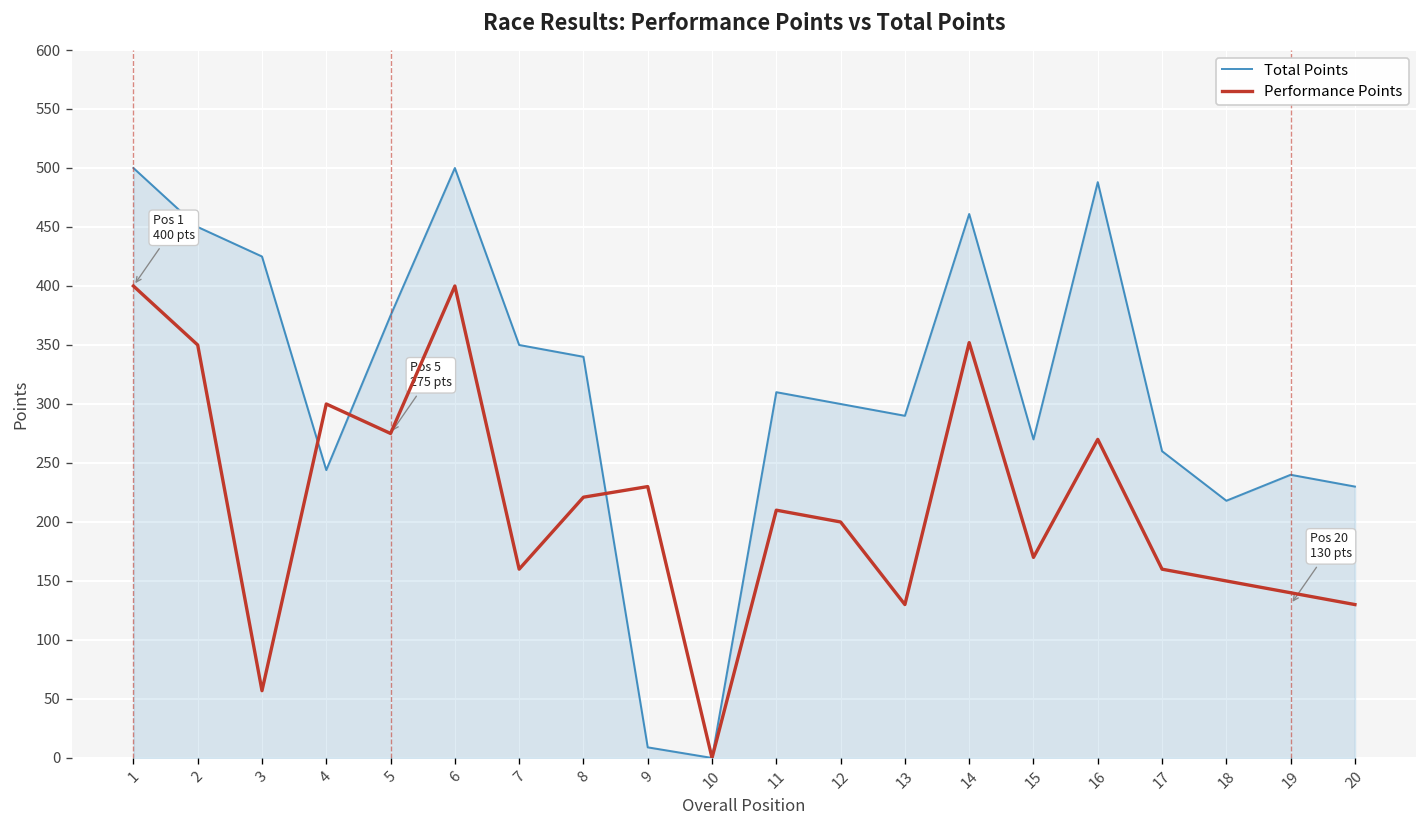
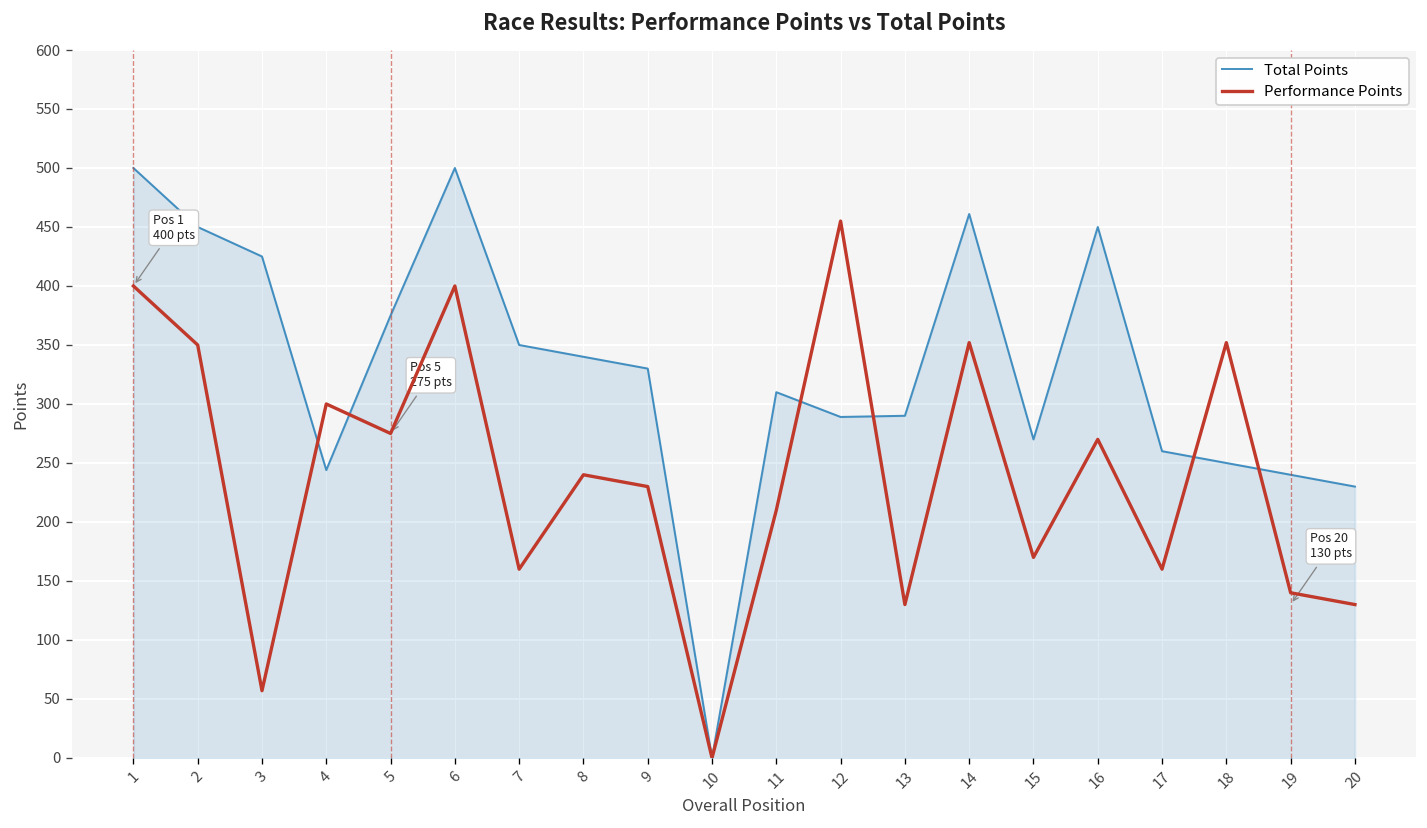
  {
    "Total Points": {
      "1": 500,
      "3": 430,
      "4": 240,
      "5": 380,
      "6": 500,
      "7": 350,
      "8": 340,
-     "9": 10,
+     "9": 330,
      "11": 310,
-     "12": 300,
+     "12": 290,
      "13": 290,
      "14": 460,
      "15": 270,
-     "16": 490,
+     "16": 450,
      "17": 260,
-     "18": 220,
+     "18": 250,
      "19": 240,
      "20": 230
    },
    "Performance Points": {
      "1": 400,
      "2": 350,
      "3": 60,
      "4": 300,
      "6": 400,
      "7": 160,
-     "8": 220,
+     "8": 240,
      "9": 230,
      "11": 210,
-     "12": 200,
+     "12": 460,
      "13": 130,
      "14": 350,
      "15": 170,
      "16": 270,
      "17": 160,
-     "18": 150,
+     "18": 350,
      "20": 130
    }
  }
